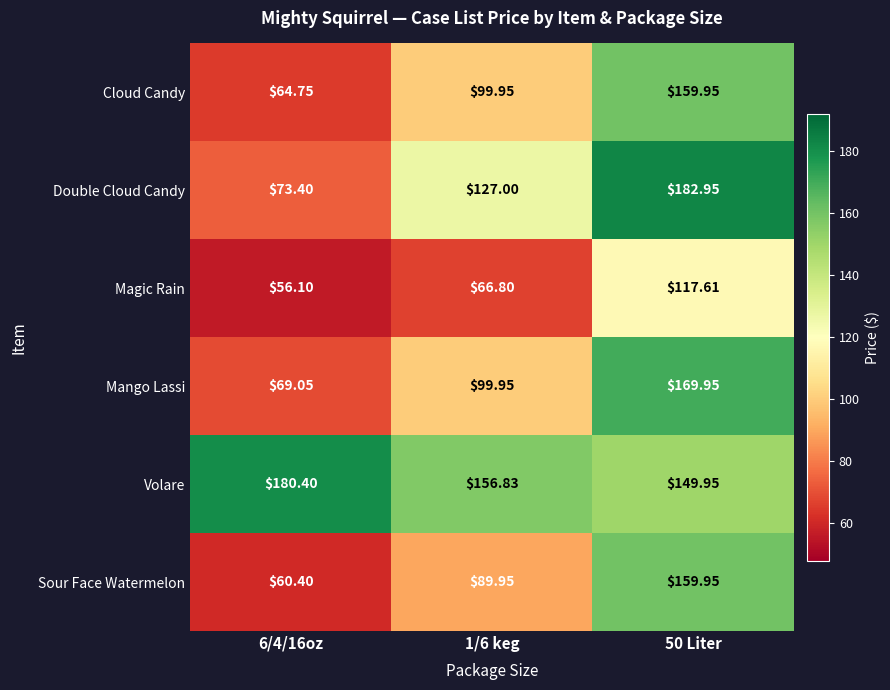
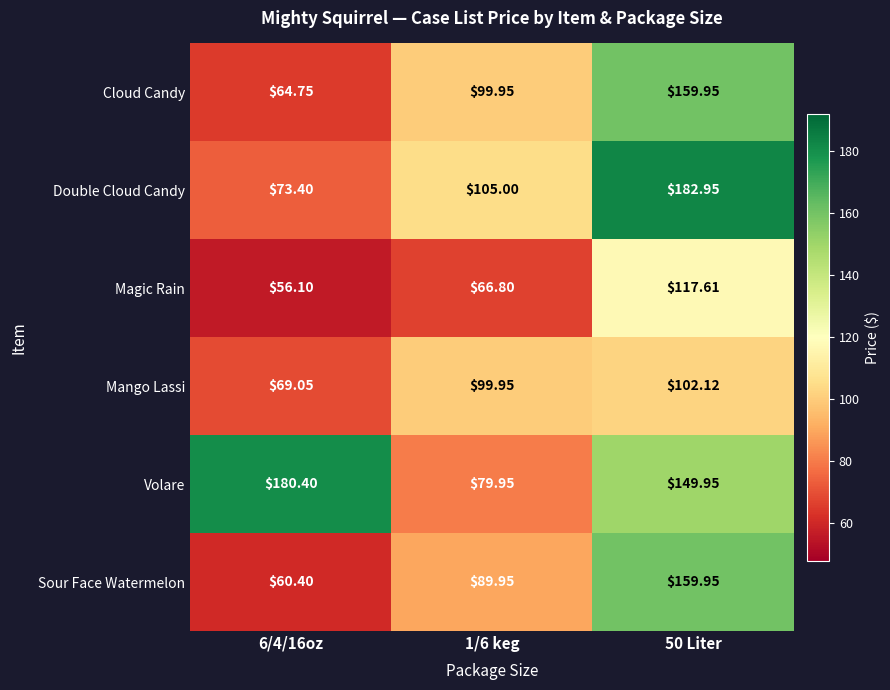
  {
    "Cloud Candy": {
      "6/4/16oz": "$64.75",
      "1/6 keg": "$99.95",
      "50 Liter": "$159.95"
    },
    "Double Cloud Candy": {
      "6/4/16oz": "$73.40",
-     "1/6 keg": "$127.00",
+     "1/6 keg": "$105.00",
      "50 Liter": "$182.95"
    },
    "Magic Rain": {
      "6/4/16oz": "$56.10",
      "1/6 keg": "$66.80",
      "50 Liter": "$117.61"
    },
    "Mango Lassi": {
      "6/4/16oz": "$69.05",
      "1/6 keg": "$99.95",
-     "50 Liter": "$169.95"
+     "50 Liter": "$102.12"
    },
    "Volare": {
      "6/4/16oz": "$180.40",
-     "1/6 keg": "$156.83",
+     "1/6 keg": "$79.95",
      "50 Liter": "$149.95"
    },
    "Sour Face Watermelon": {
      "6/4/16oz": "$60.40",
      "1/6 keg": "$89.95",
      "50 Liter": "$159.95"
    }
  }
